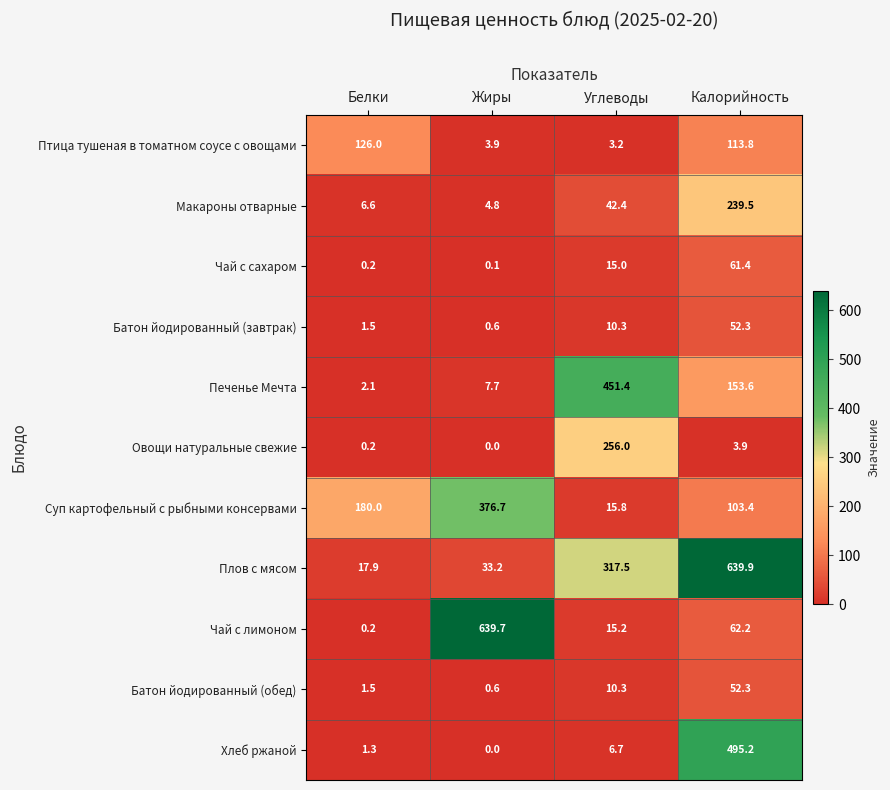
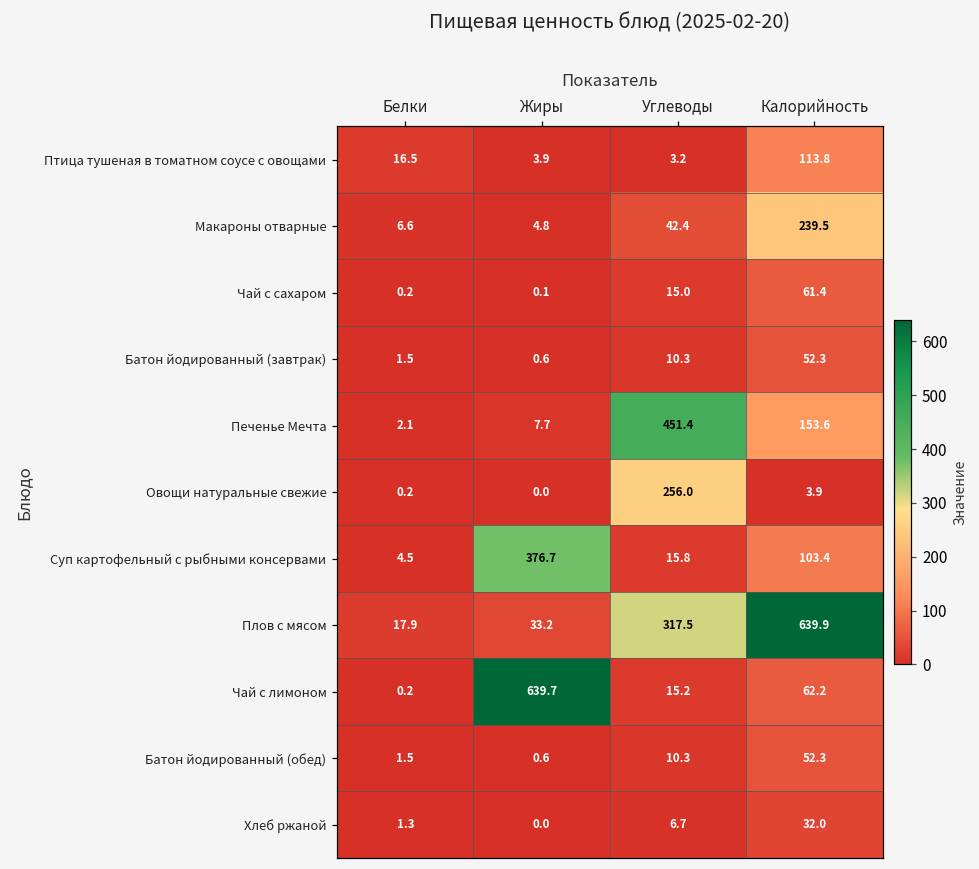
  {
    "Птица тушеная в томатном соусе с овощами": {
-     "Белки": 126.0,
+     "Белки": 16.5,
      "Жиры": 3.9,
      "Углеводы": 3.2,
      "Калорийность": 113.8
    },
    "Макароны отварные": {
      "Белки": 6.6,
      "Жиры": 4.8,
      "Углеводы": 42.4,
      "Калорийность": 239.5
    },
    "Чай с сахаром": {
      "Белки": 0.2,
      "Жиры": 0.1,
      "Углеводы": 15.0,
      "Калорийность": 61.4
    },
    "Батон йодированный (завтрак)": {
      "Белки": 1.5,
      "Жиры": 0.6,
      "Углеводы": 10.3,
      "Калорийность": 52.3
    },
    "Печенье Мечта": {
      "Белки": 2.1,
      "Жиры": 7.7,
      "Углеводы": 451.4,
      "Калорийность": 153.6
    },
    "Овощи натуральные свежие": {
      "Белки": 0.2,
      "Жиры": 0.0,
      "Углеводы": 256.0,
      "Калорийность": 3.9
    },
    "Суп картофельный с рыбными консервами": {
-     "Белки": 180.0,
+     "Белки": 4.5,
      "Жиры": 376.7,
      "Углеводы": 15.8,
      "Калорийность": 103.4
    },
    "Плов с мясом": {
      "Белки": 17.9,
      "Жиры": 33.2,
      "Углеводы": 317.5,
      "Калорийность": 639.9
    },
    "Чай с лимоном": {
      "Белки": 0.2,
      "Жиры": 639.7,
      "Углеводы": 15.2,
      "Калорийность": 62.2
    },
    "Батон йодированный (обед)": {
      "Белки": 1.5,
      "Жиры": 0.6,
      "Углеводы": 10.3,
      "Калорийность": 52.3
    },
    "Хлеб ржаной": {
      "Белки": 1.3,
      "Жиры": 0.0,
      "Углеводы": 6.7,
-     "Калорийность": 495.2
+     "Калорийность": 32.0
    }
  }
